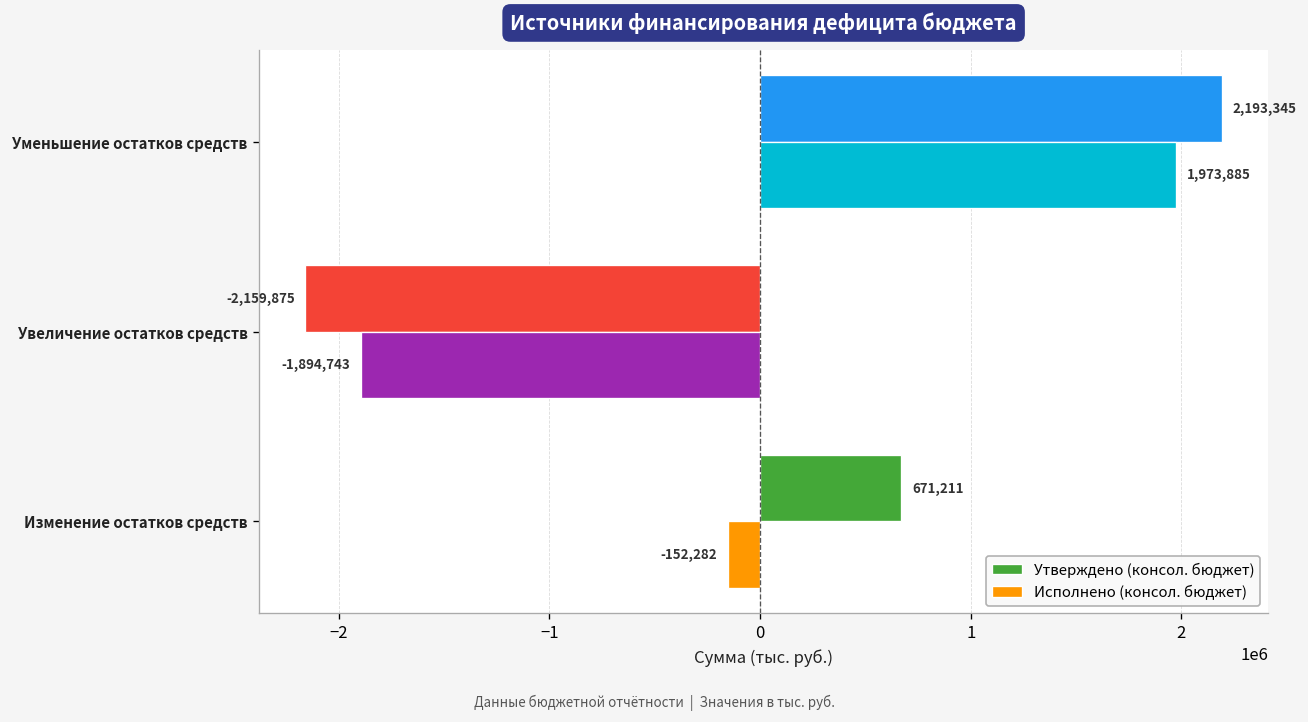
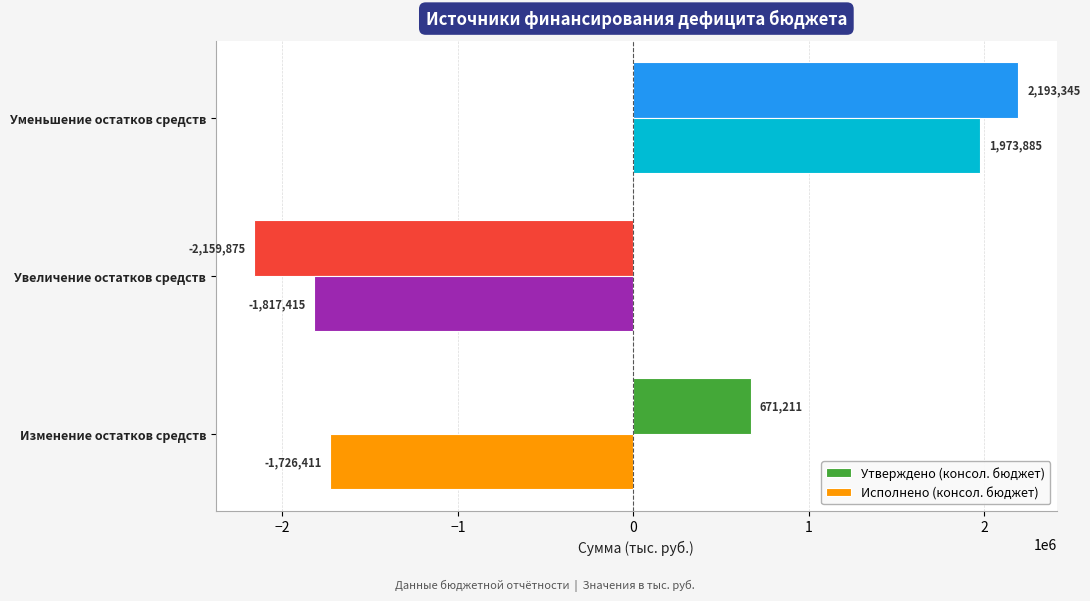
  {
    "Утверждено (консол. бюджет)": {
      "Уменьшение остатков средств": "2,193,345",
      "Увеличение остатков средств": "-2,159,875",
      "Изменение остатков средств": "671,211"
    },
    "Исполнено (консол. бюджет)": {
      "Уменьшение остатков средств": "1,973,885",
-     "Увеличение остатков средств": "-1,894,743",
-     "Изменение остатков средств": "-152,282"
+     "Увеличение остатков средств": "-1,817,415",
+     "Изменение остатков средств": "-1,726,411"
    }
  }
